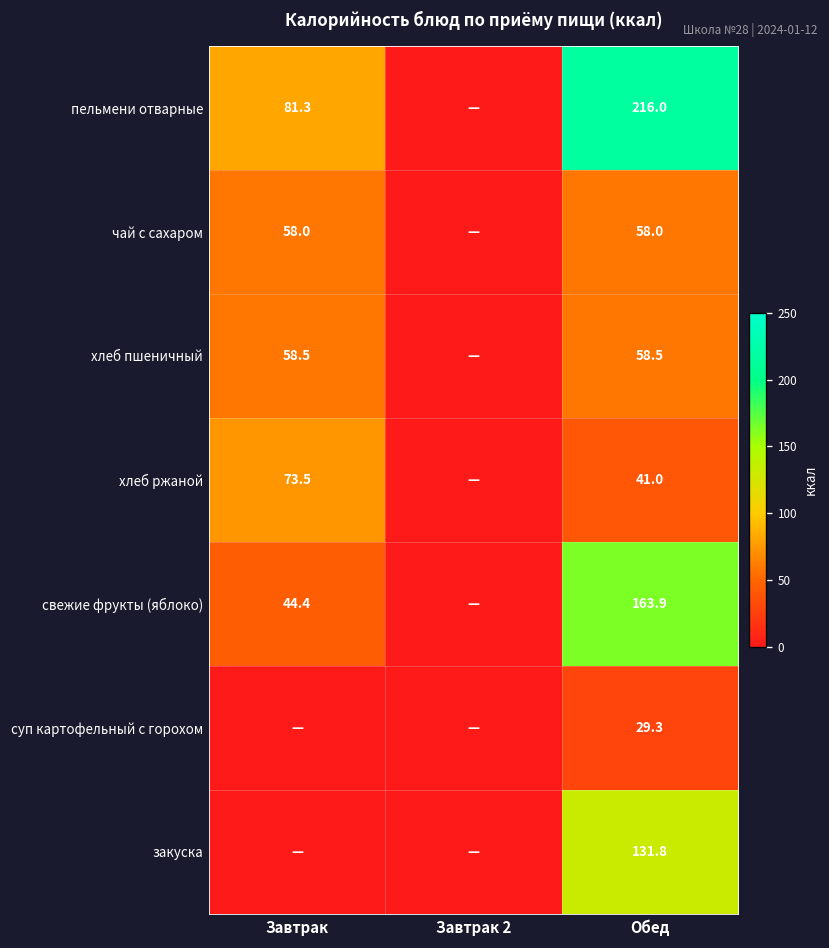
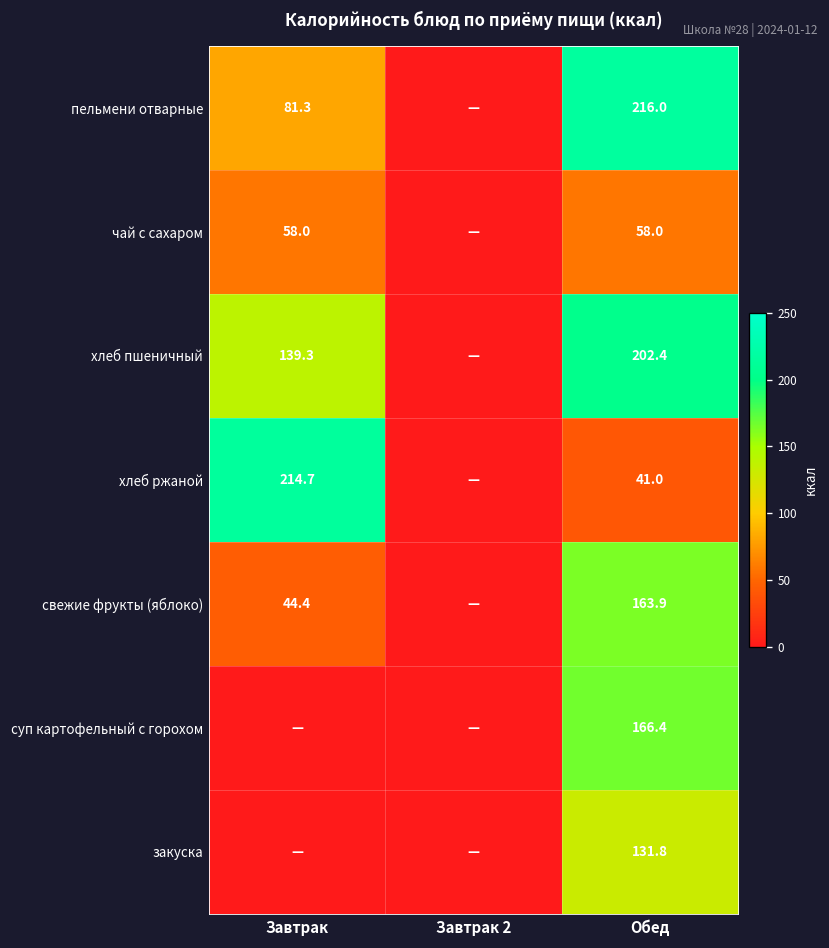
  {
    "пельмени отварные": {
      "Завтрак": 81.3,
      "Обед": 216.0
    },
    "чай с сахаром": {
      "Завтрак": 58.0,
      "Обед": 58.0
    },
    "хлеб пшеничный": {
-     "Завтрак": 58.5,
-     "Обед": 58.5
+     "Завтрак": 139.3,
+     "Обед": 202.4
    },
    "хлеб ржаной": {
-     "Завтрак": 73.5,
+     "Завтрак": 214.7,
      "Обед": 41.0
    },
    "свежие фрукты (яблоко)": {
      "Завтрак": 44.4,
      "Обед": 163.9
    },
    "суп картофельный с горохом": {
-     "Обед": 29.3
+     "Обед": 166.4
    },
    "закуска": {
      "Обед": 131.8
    }
  }
